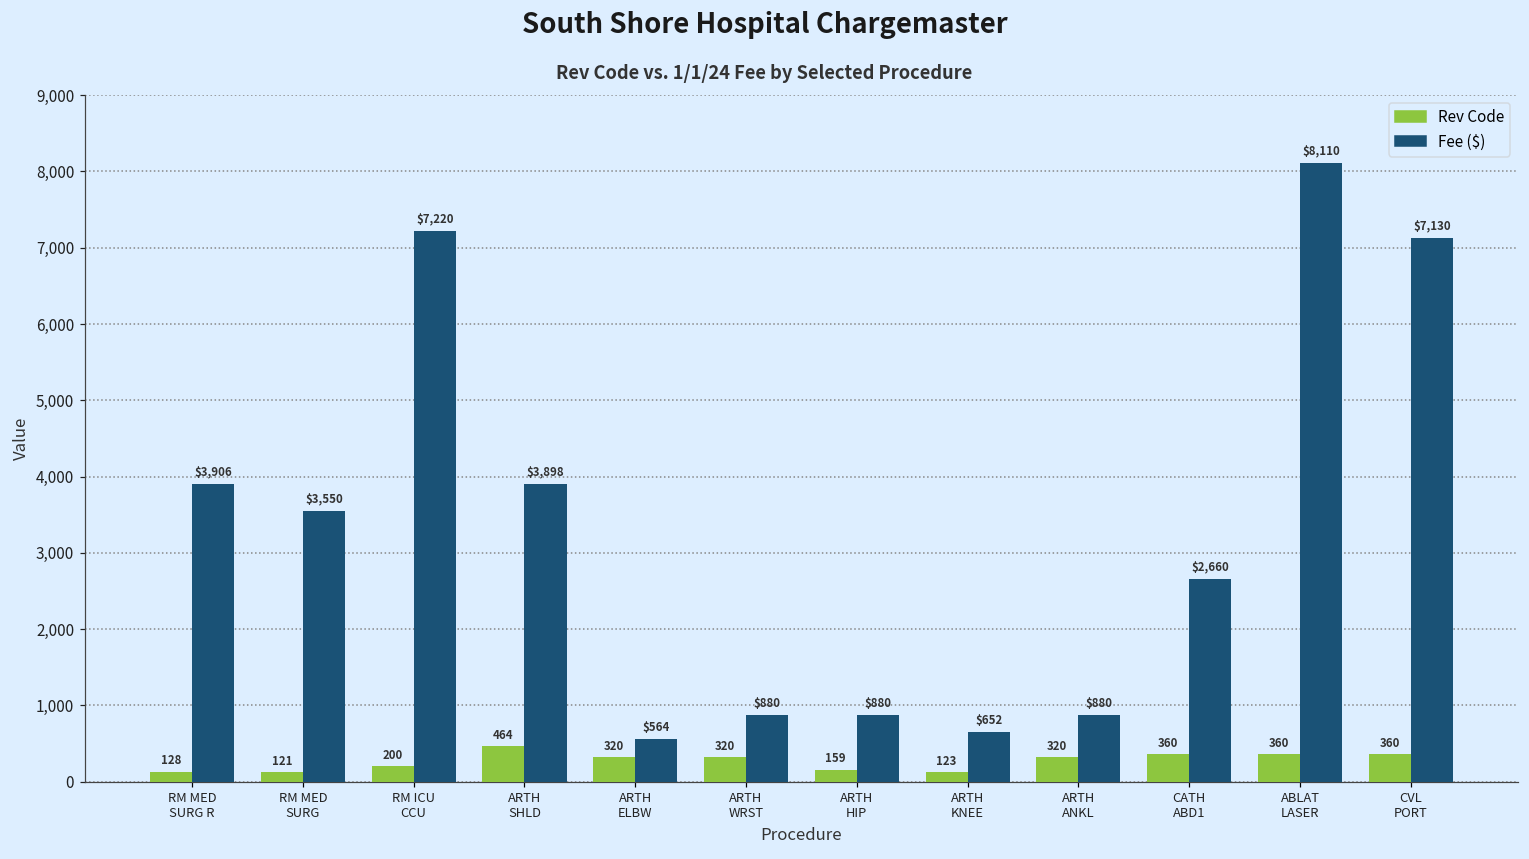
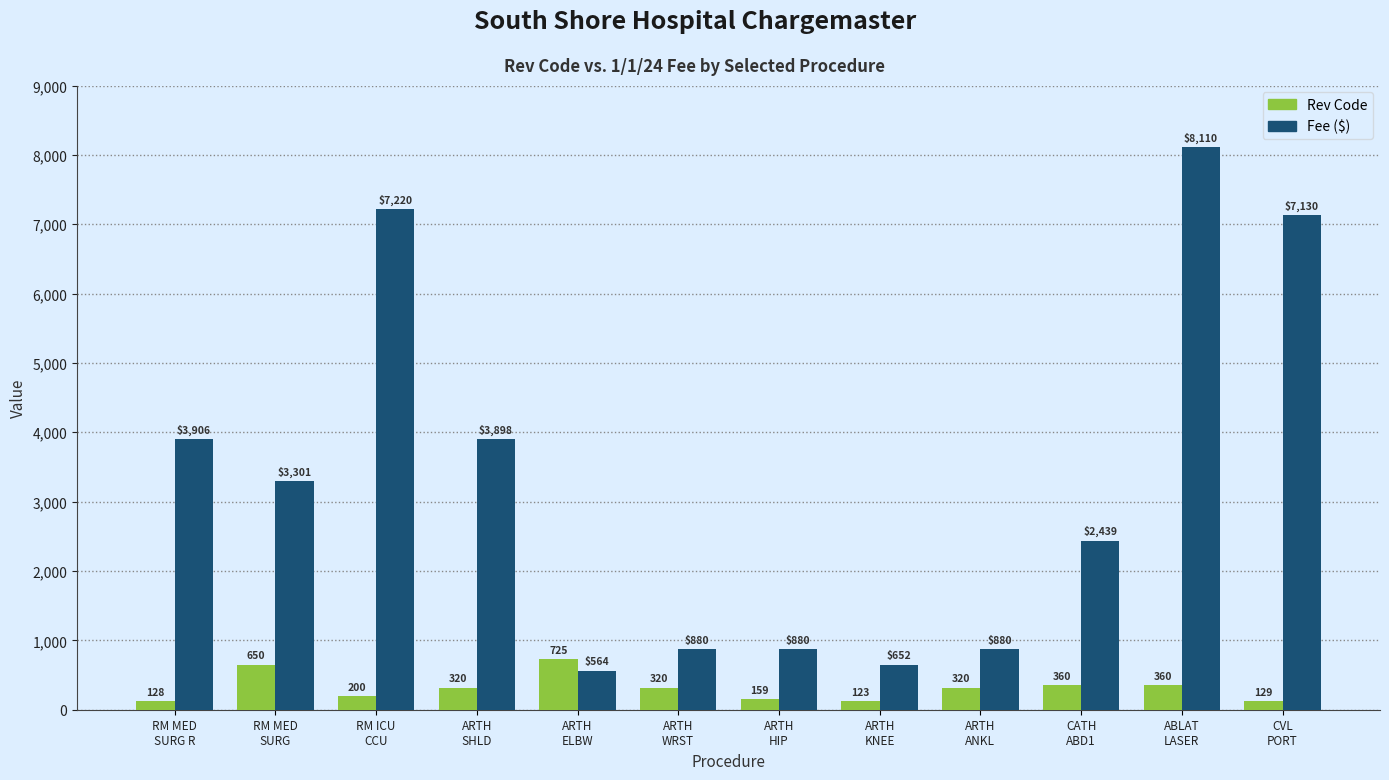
  {
    "Rev Code": {
      "RM MED SURG R": "128",
-     "RM MED SURG": "121",
+     "RM MED SURG": "650",
      "RM ICU CCU": "200",
-     "ARTH SHLD": "464",
-     "ARTH ELBW": "320",
+     "ARTH SHLD": "320",
+     "ARTH ELBW": "725",
      "ARTH WRST": "320",
      "ARTH HIP": "159",
      "ARTH KNEE": "123",
      "ARTH ANKL": "320",
      "CATH ABD1": "360",
      "ABLAT LASER": "360",
-     "CVL PORT": "360"
+     "CVL PORT": "129"
    },
    "Fee ($)": {
      "RM MED SURG R": "$3,906",
-     "RM MED SURG": "$3,550",
+     "RM MED SURG": "$3,301",
      "RM ICU CCU": "$7,220",
      "ARTH SHLD": "$3,898",
      "ARTH ELBW": "$564",
      "ARTH WRST": "$880",
      "ARTH HIP": "$880",
      "ARTH KNEE": "$652",
      "ARTH ANKL": "$880",
-     "CATH ABD1": "$2,660",
+     "CATH ABD1": "$2,439",
      "ABLAT LASER": "$8,110",
      "CVL PORT": "$7,130"
    }
  }
